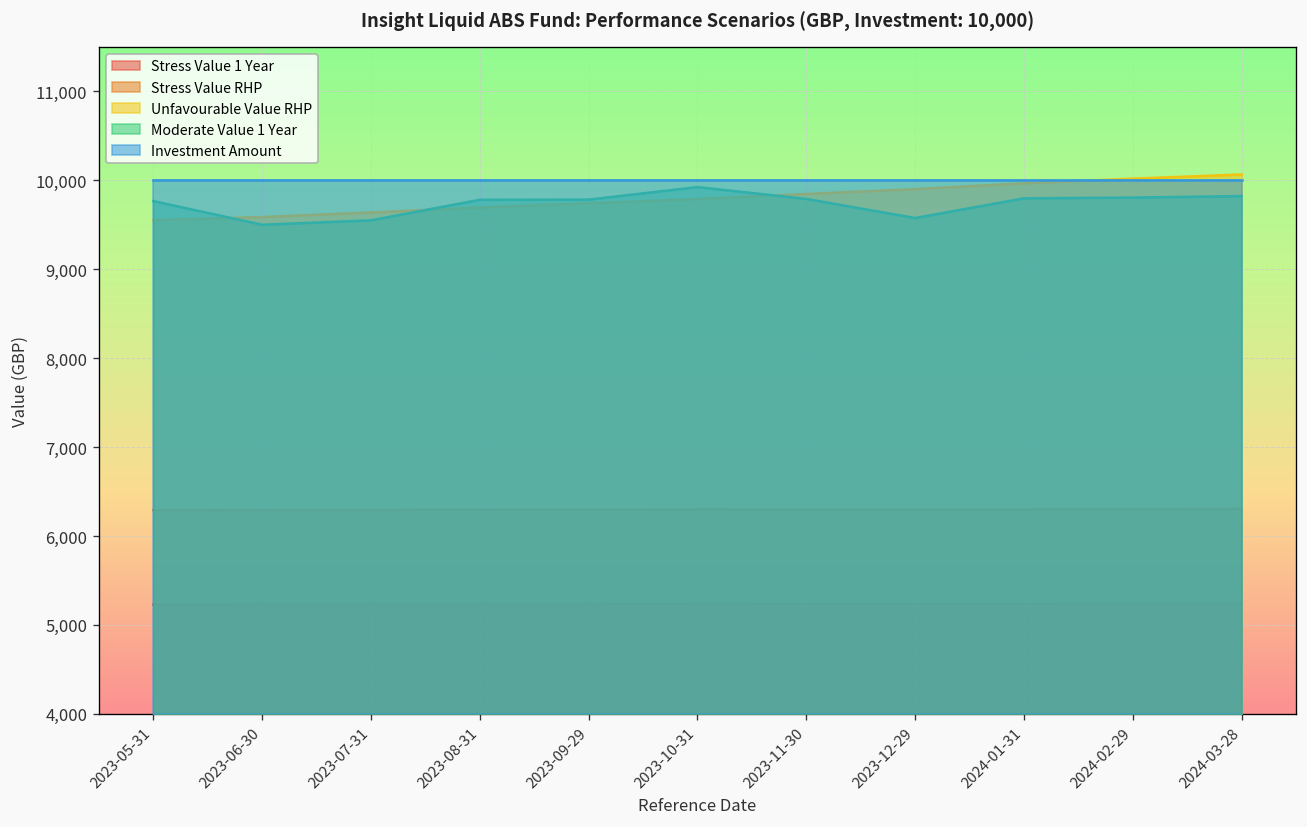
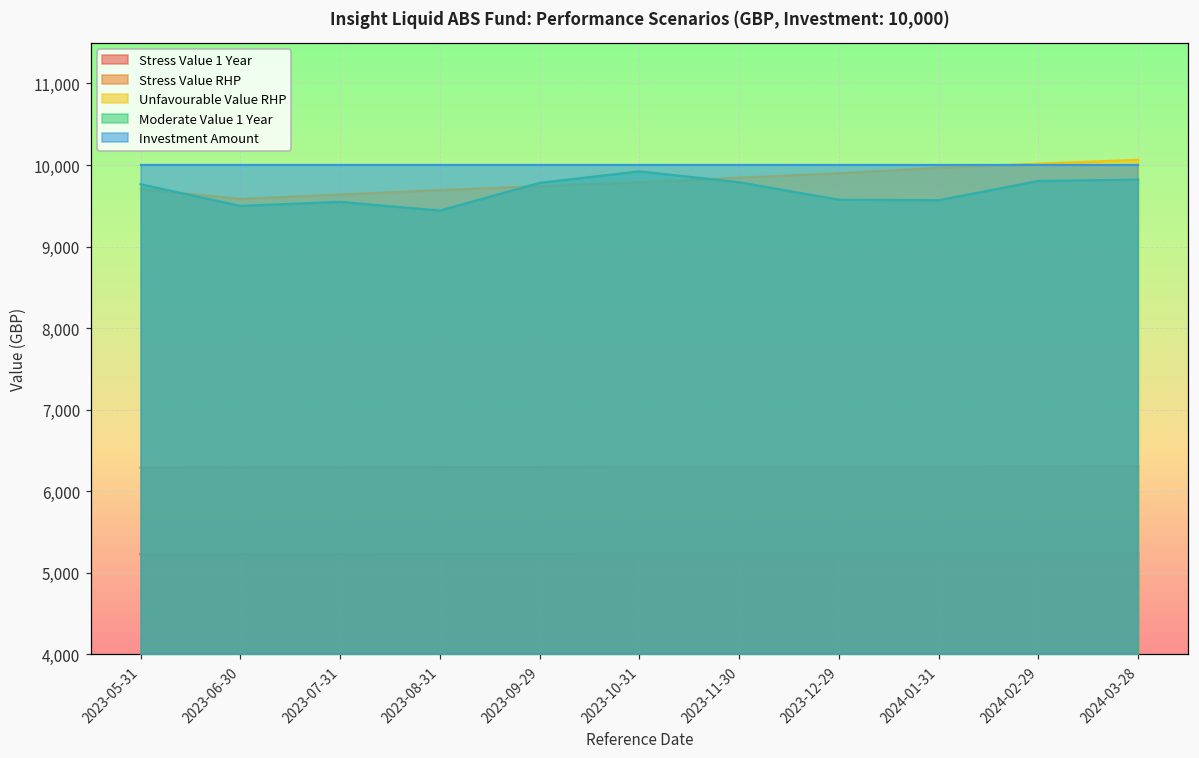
  {
    "Unfavourable Value RHP": {
-     "2023-05-31": "9,500",
+     "2023-05-31": "9,700",
      "2023-06-30": "9,600",
      "2023-07-31": "9,600",
      "2023-08-31": "9,700",
      "2023-09-29": "9,700",
      "2023-10-31": "9,800",
      "2023-11-30": "9,800",
      "2023-12-29": "9,900",
      "2024-01-31": "10,000",
      "2024-03-28": "10,100"
    },
    "Moderate Value 1 Year": {
      "2023-05-31": "9,800",
      "2023-06-30": "9,500",
      "2023-07-31": "9,500",
-     "2023-08-31": "9,800",
+     "2023-08-31": "9,400",
      "2023-09-29": "9,800",
      "2023-10-31": "9,900",
      "2023-11-30": "9,800",
      "2023-12-29": "9,600",
-     "2024-01-31": "9,800",
+     "2024-01-31": "9,600",
      "2024-02-29": "9,800",
      "2024-03-28": "9,800"
    },
    "Investment Amount": {
      "2023-05-31": "10,000",
      "2023-06-30": "10,000",
      "2023-07-31": "10,000",
      "2023-08-31": "10,000",
      "2023-09-29": "10,000",
      "2023-10-31": "10,000",
      "2023-11-30": "10,000",
      "2023-12-29": "10,000",
      "2024-01-31": "10,000",
      "2024-03-28": "10,000"
    }
  }
